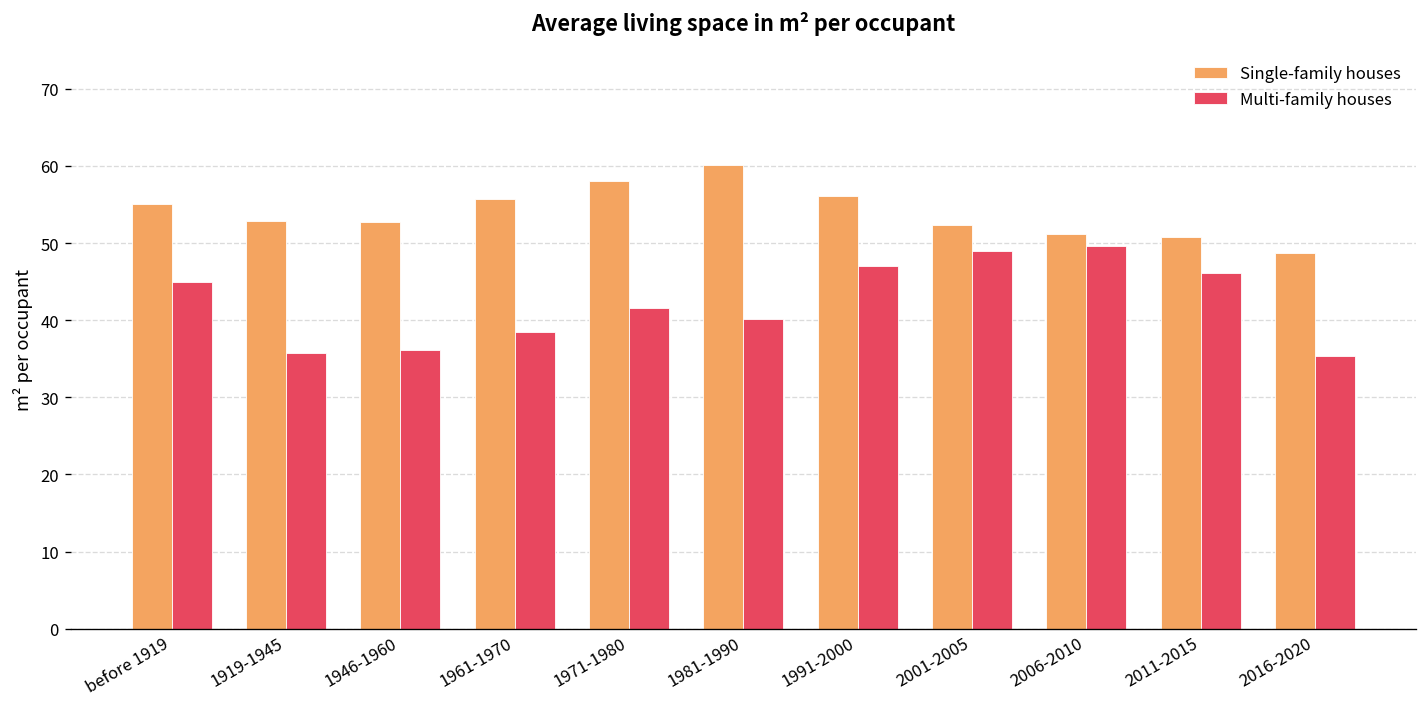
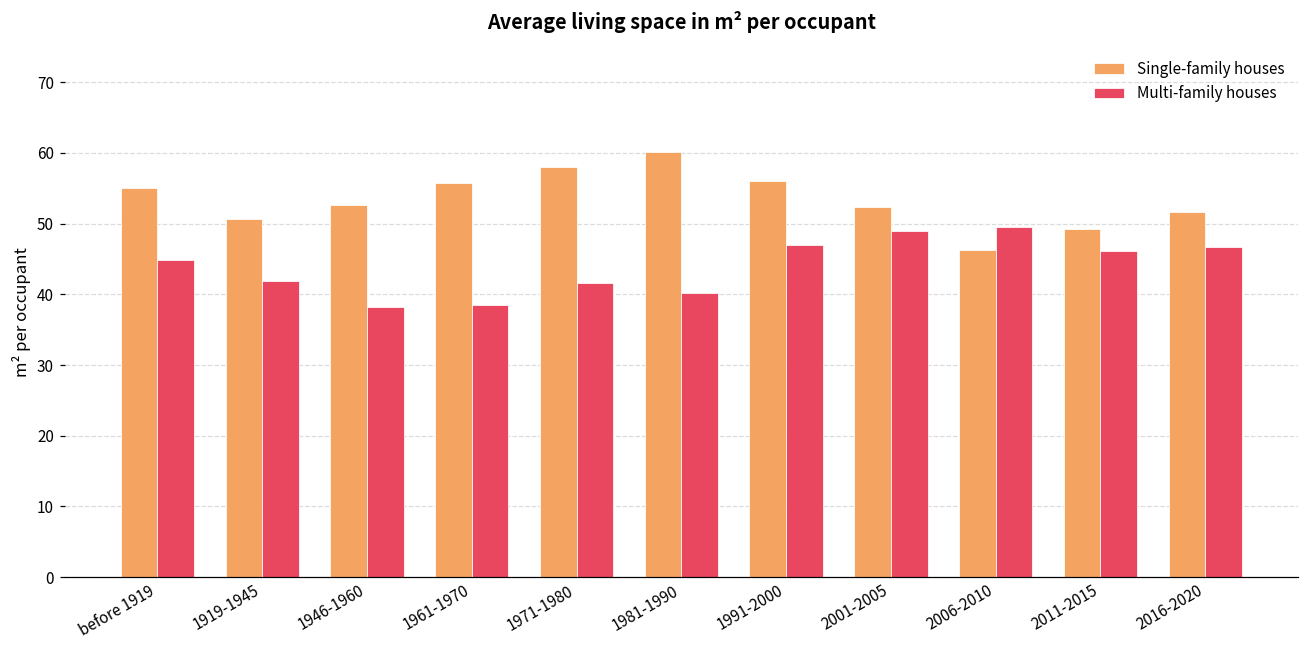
  {
    "Single-family houses": {
      "before 1919": 55,
-     "1919-1945": 53,
+     "1919-1945": 51,
      "1946-1960": 53,
      "1961-1970": 56,
      "1971-1980": 58,
      "1981-1990": 60,
      "1991-2000": 56,
      "2001-2005": 52,
-     "2006-2010": 51,
-     "2011-2015": 51,
-     "2016-2020": 49
+     "2006-2010": 46,
+     "2011-2015": 49,
+     "2016-2020": 52
    },
    "Multi-family houses": {
      "before 1919": 45,
-     "1919-1945": 36,
-     "1946-1960": 36,
+     "1919-1945": 42,
+     "1946-1960": 38,
      "1961-1970": 39,
      "1971-1980": 42,
      "1981-1990": 40,
      "1991-2000": 47,
      "2001-2005": 49,
      "2006-2010": 50,
      "2011-2015": 46,
-     "2016-2020": 35
+     "2016-2020": 47
    }
  }
